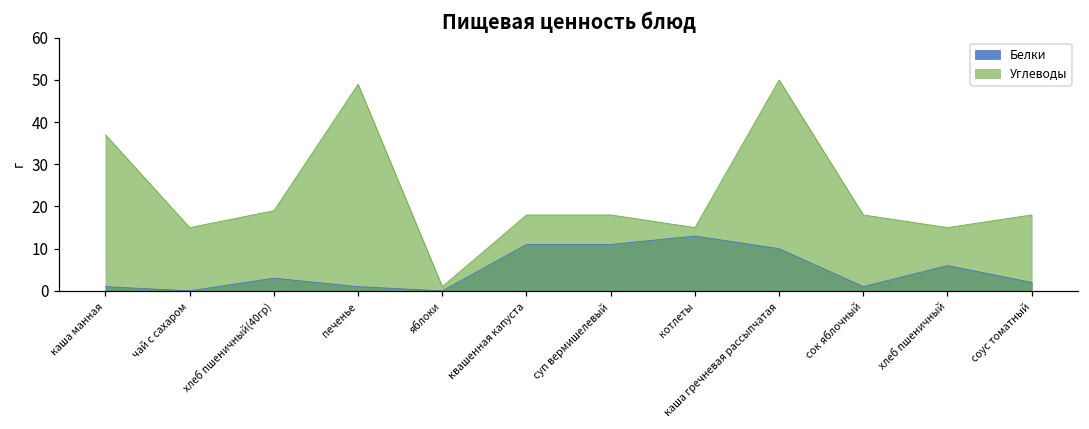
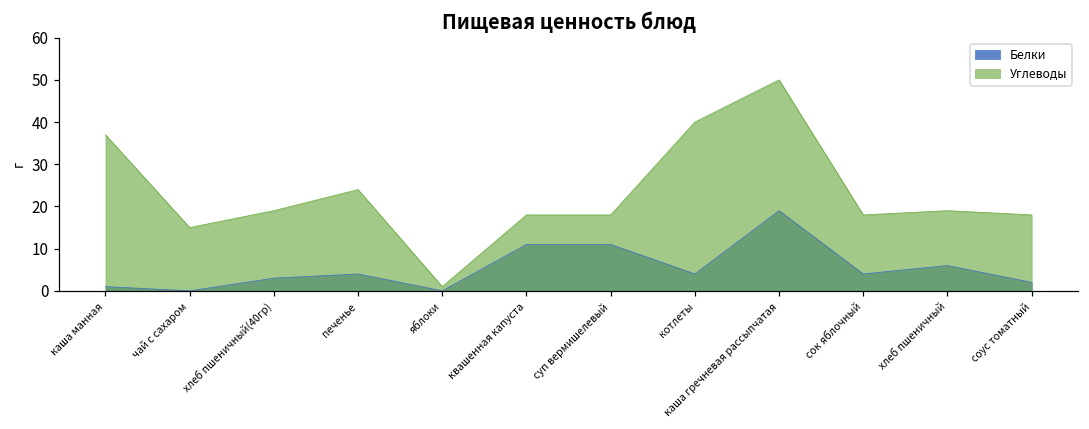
  {
    "Белки": {
      "каша манная": 1,
      "чай с сахаром": 0,
      "хлеб пшеничный(40гр)": 3,
-     "печенье": 1,
+     "печенье": 4,
      "яблоки": 0,
      "квашенная капуста": 11,
      "суп вермишелевый": 11,
-     "котлеты": 13,
-     "каша гречневая рассыпчатая": 10,
-     "сок яблочный": 1,
+     "котлеты": 4,
+     "каша гречневая рассыпчатая": 19,
+     "сок яблочный": 4,
      "хлеб пшеничный": 6,
      "соус томатный": 2
    },
    "Углеводы": {
      "каша манная": 37,
      "чай с сахаром": 15,
      "хлеб пшеничный(40гр)": 19,
-     "печенье": 49,
+     "печенье": 24,
      "яблоки": 1,
      "квашенная капуста": 18,
      "суп вермишелевый": 18,
-     "котлеты": 15,
+     "котлеты": 40,
      "каша гречневая рассыпчатая": 50,
      "сок яблочный": 18,
-     "хлеб пшеничный": 15,
+     "хлеб пшеничный": 19,
      "соус томатный": 18
    }
  }
